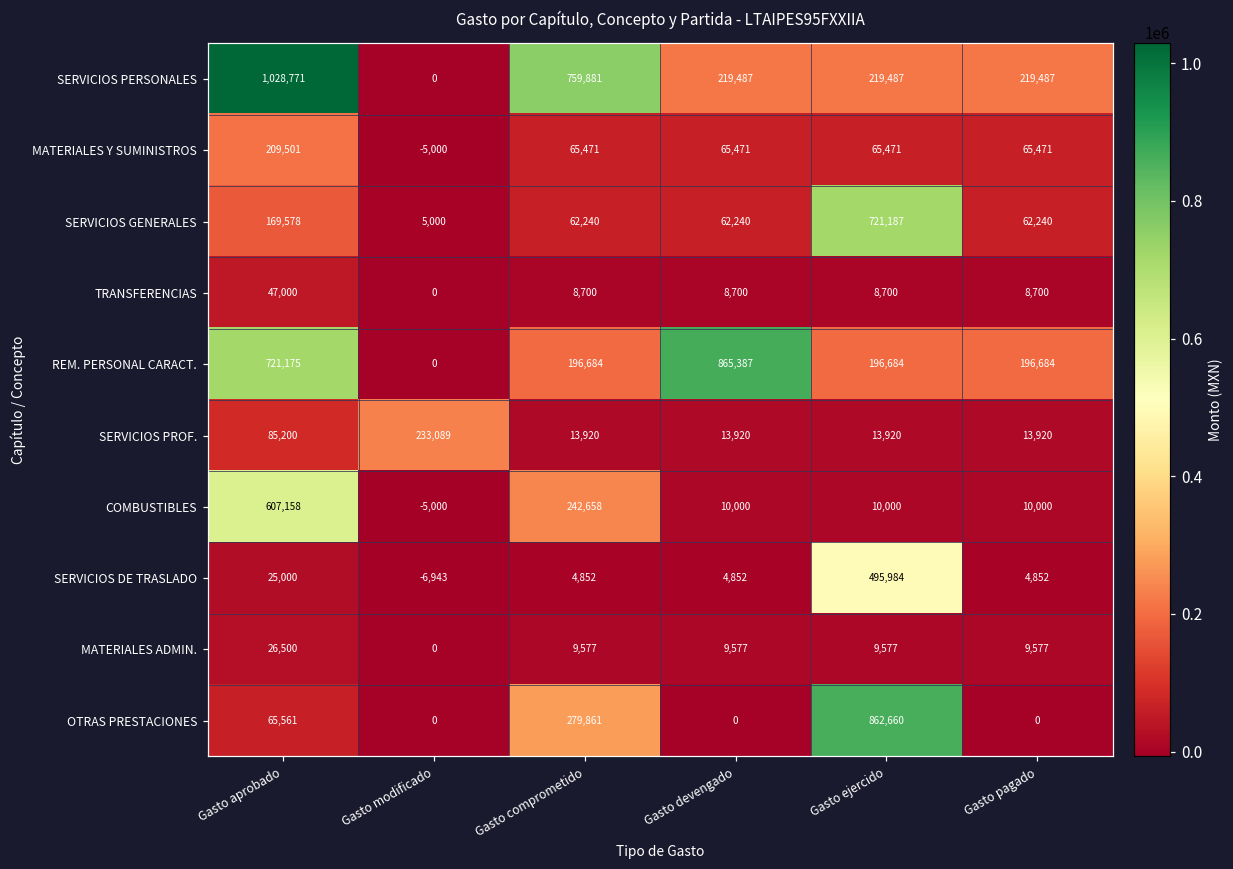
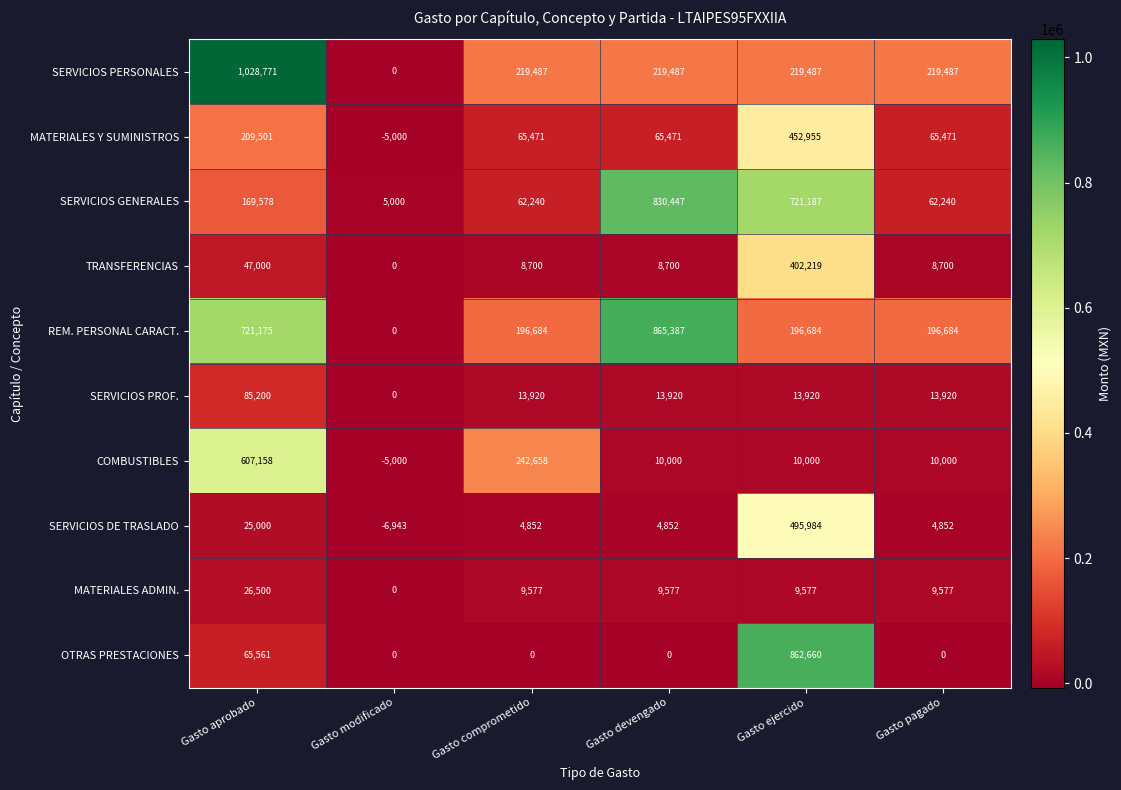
  {
    "SERVICIOS PERSONALES": {
      "Gasto aprobado": "1,028,771",
      "Gasto modificado": "0",
-     "Gasto comprometido": "759,881",
+     "Gasto comprometido": "219,487",
      "Gasto devengado": "219,487",
      "Gasto ejercido": "219,487",
      "Gasto pagado": "219,487"
    },
    "MATERIALES Y SUMINISTROS": {
      "Gasto aprobado": "209,501",
      "Gasto modificado": "-5,000",
      "Gasto comprometido": "65,471",
      "Gasto devengado": "65,471",
-     "Gasto ejercido": "65,471",
+     "Gasto ejercido": "452,955",
      "Gasto pagado": "65,471"
    },
    "SERVICIOS GENERALES": {
      "Gasto aprobado": "169,578",
      "Gasto modificado": "5,000",
      "Gasto comprometido": "62,240",
-     "Gasto devengado": "62,240",
+     "Gasto devengado": "830,447",
      "Gasto ejercido": "721,187",
      "Gasto pagado": "62,240"
    },
    "TRANSFERENCIAS": {
      "Gasto aprobado": "47,000",
      "Gasto modificado": "0",
      "Gasto comprometido": "8,700",
      "Gasto devengado": "8,700",
-     "Gasto ejercido": "8,700",
+     "Gasto ejercido": "402,219",
      "Gasto pagado": "8,700"
    },
    "REM. PERSONAL CARACT.": {
      "Gasto aprobado": "721,175",
      "Gasto modificado": "0",
      "Gasto comprometido": "196,684",
      "Gasto devengado": "865,387",
      "Gasto ejercido": "196,684",
      "Gasto pagado": "196,684"
    },
    "SERVICIOS PROF.": {
      "Gasto aprobado": "85,200",
-     "Gasto modificado": "233,089",
+     "Gasto modificado": "0",
      "Gasto comprometido": "13,920",
      "Gasto devengado": "13,920",
      "Gasto ejercido": "13,920",
      "Gasto pagado": "13,920"
    },
    "COMBUSTIBLES": {
      "Gasto aprobado": "607,158",
      "Gasto modificado": "-5,000",
      "Gasto comprometido": "242,658",
      "Gasto devengado": "10,000",
      "Gasto ejercido": "10,000",
      "Gasto pagado": "10,000"
    },
    "SERVICIOS DE TRASLADO": {
      "Gasto aprobado": "25,000",
      "Gasto modificado": "-6,943",
      "Gasto comprometido": "4,852",
      "Gasto devengado": "4,852",
      "Gasto ejercido": "495,984",
      "Gasto pagado": "4,852"
    },
    "MATERIALES ADMIN.": {
      "Gasto aprobado": "26,500",
      "Gasto modificado": "0",
      "Gasto comprometido": "9,577",
      "Gasto devengado": "9,577",
      "Gasto ejercido": "9,577",
      "Gasto pagado": "9,577"
    },
    "OTRAS PRESTACIONES": {
      "Gasto aprobado": "65,561",
      "Gasto modificado": "0",
-     "Gasto comprometido": "279,861",
+     "Gasto comprometido": "0",
      "Gasto devengado": "0",
      "Gasto ejercido": "862,660",
      "Gasto pagado": "0"
    }
  }
